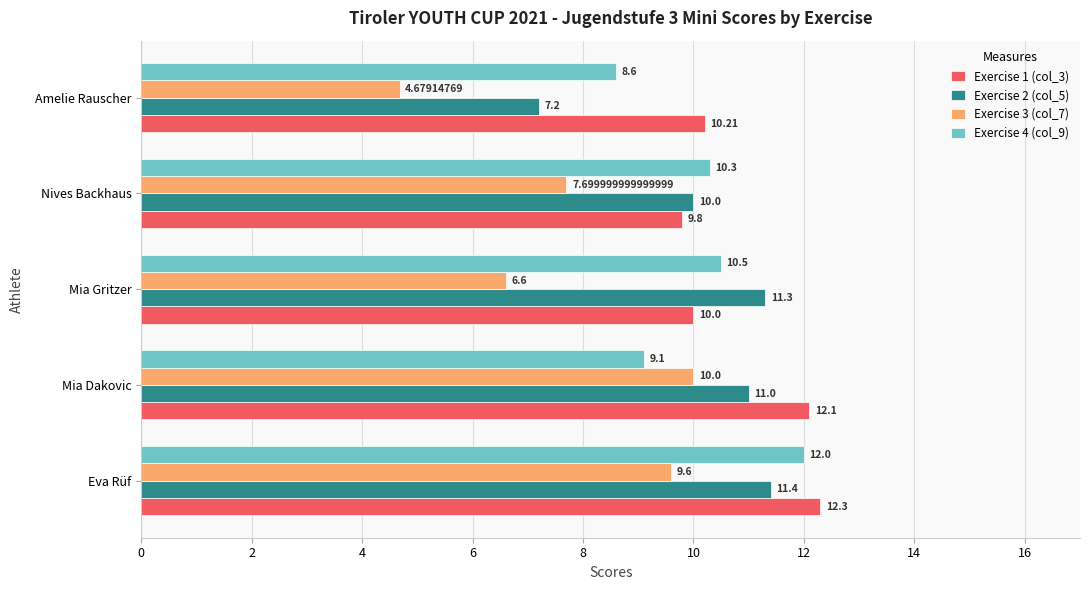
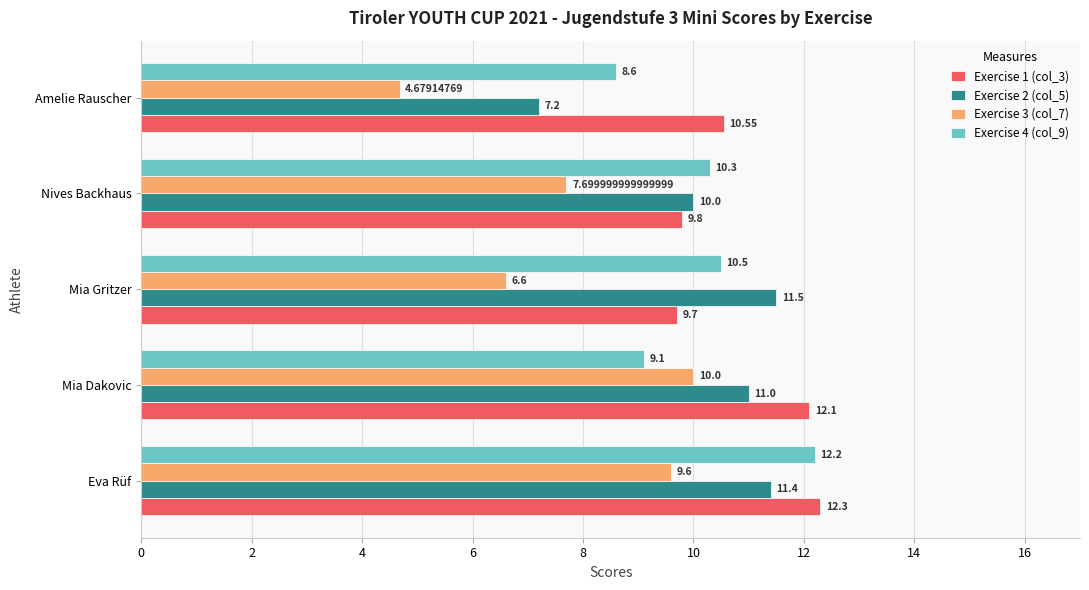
  {
    "Exercise 1 (col_3)": {
-     "Amelie Rauscher": 10.21,
+     "Amelie Rauscher": 10.55,
      "Nives Backhaus": 9.8,
-     "Mia Gritzer": 10.0,
+     "Mia Gritzer": 9.7,
      "Mia Dakovic": 12.1,
      "Eva Rüf": 12.3
    },
    "Exercise 2 (col_5)": {
      "Amelie Rauscher": 7.2,
      "Nives Backhaus": 10.0,
-     "Mia Gritzer": 11.3,
+     "Mia Gritzer": 11.5,
      "Mia Dakovic": 11.0,
      "Eva Rüf": 11.4
    },
    "Exercise 3 (col_7)": {
      "Amelie Rauscher": 4.67914769,
      "Nives Backhaus": 7.699999999999999,
      "Mia Gritzer": 6.6,
      "Mia Dakovic": 10.0,
      "Eva Rüf": 9.6
    },
    "Exercise 4 (col_9)": {
      "Amelie Rauscher": 8.6,
      "Nives Backhaus": 10.3,
      "Mia Gritzer": 10.5,
      "Mia Dakovic": 9.1,
-     "Eva Rüf": 12.0
+     "Eva Rüf": 12.2
    }
  }
